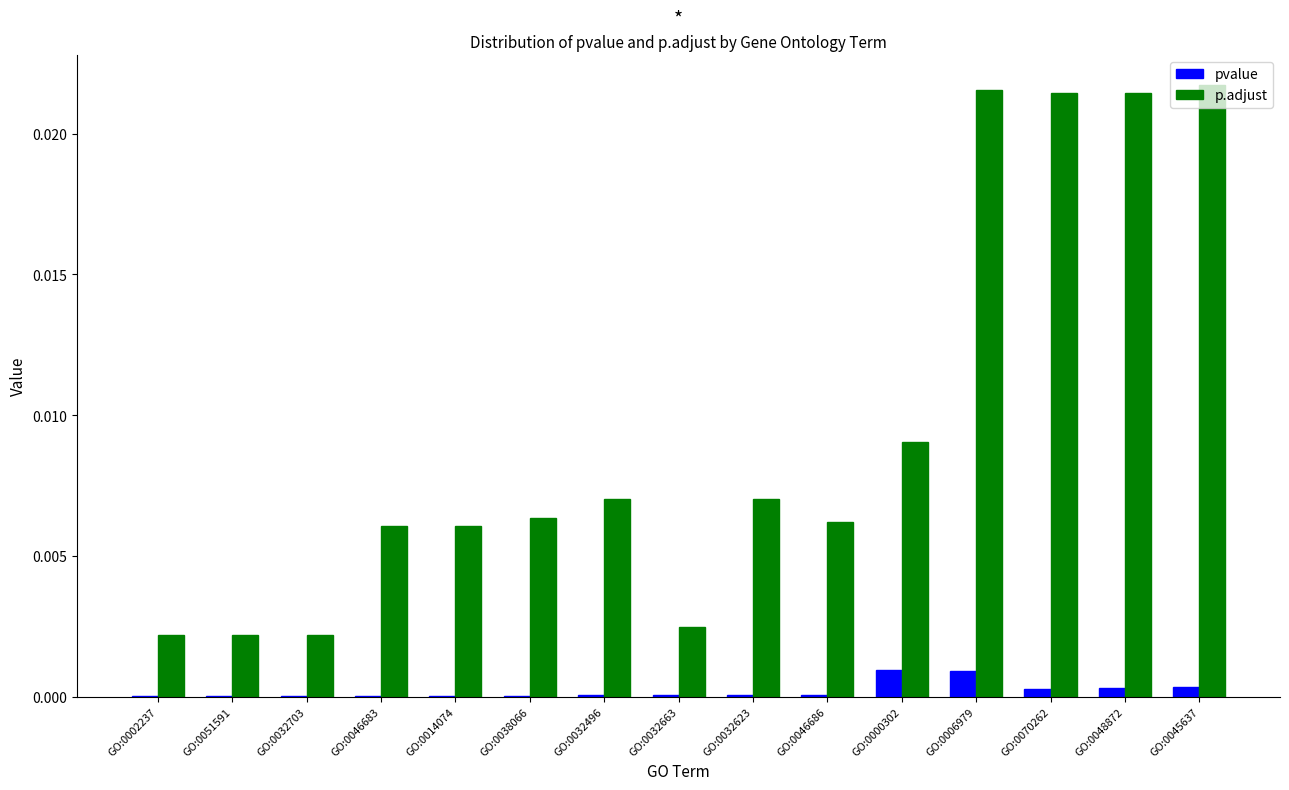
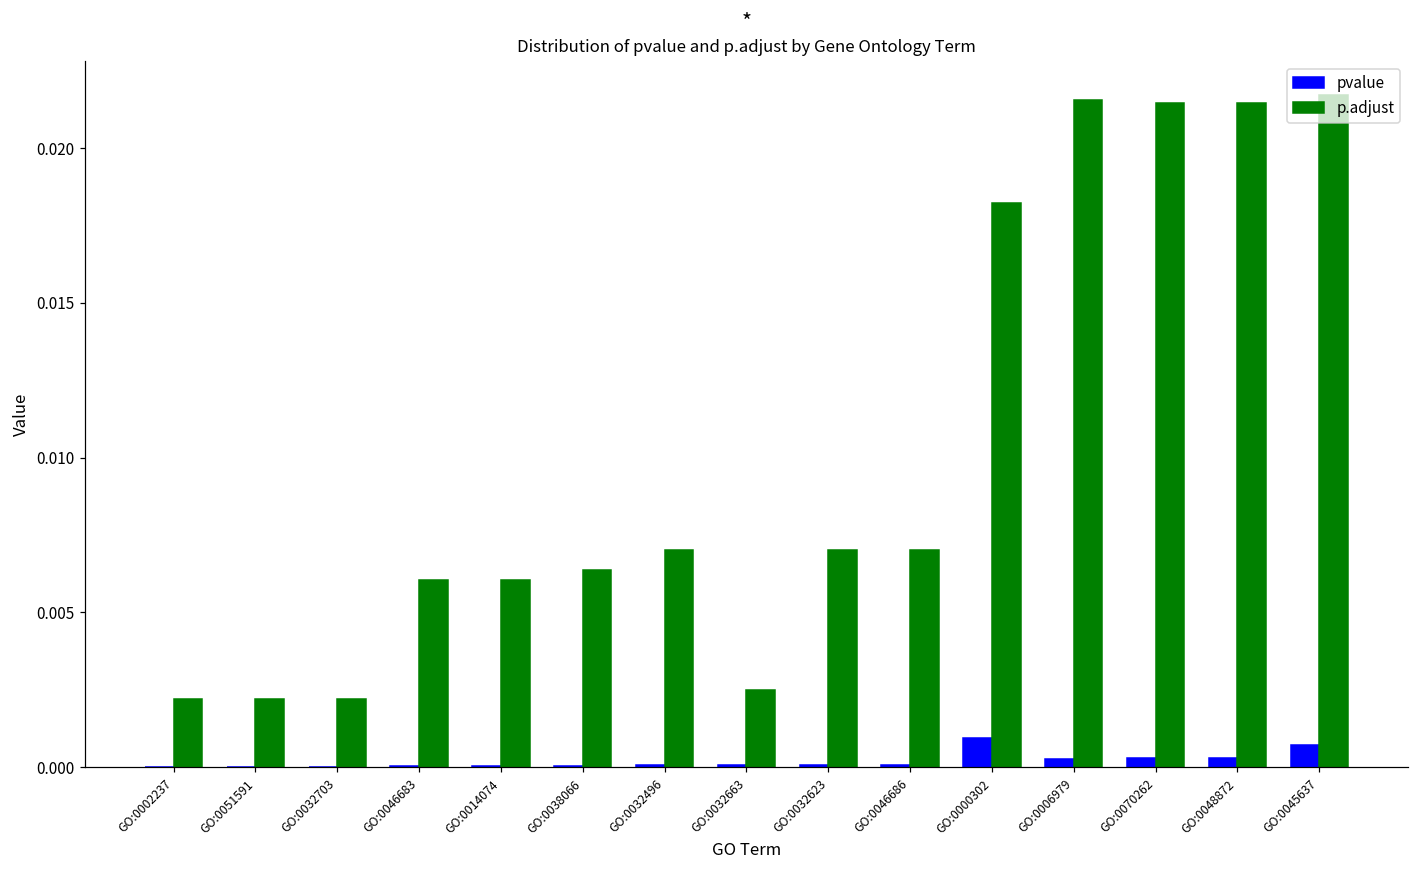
  {
    "pvalue": {
      "GO:0000302": 0.0009,
-     "GO:0006979": 0.0009,
+     "GO:0006979": 0.0003,
      "GO:0070262": 0.0003,
      "GO:0048872": 0.0003,
-     "GO:0045637": 0.0003
+     "GO:0045637": 0.0007
    },
    "p.adjust": {
      "GO:0002237": 0.0022,
      "GO:0051591": 0.0022,
      "GO:0032703": 0.0022,
      "GO:0046683": 0.0060,
      "GO:0014074": 0.0060,
      "GO:0038066": 0.0064,
      "GO:0032496": 0.0070,
      "GO:0032663": 0.0025,
      "GO:0032623": 0.0070,
-     "GO:0046686": 0.0062,
-     "GO:0000302": 0.0090,
+     "GO:0046686": 0.0070,
+     "GO:0000302": 0.0182,
      "GO:0006979": 0.0216,
      "GO:0070262": 0.0214,
      "GO:0048872": 0.0214
    }
  }
